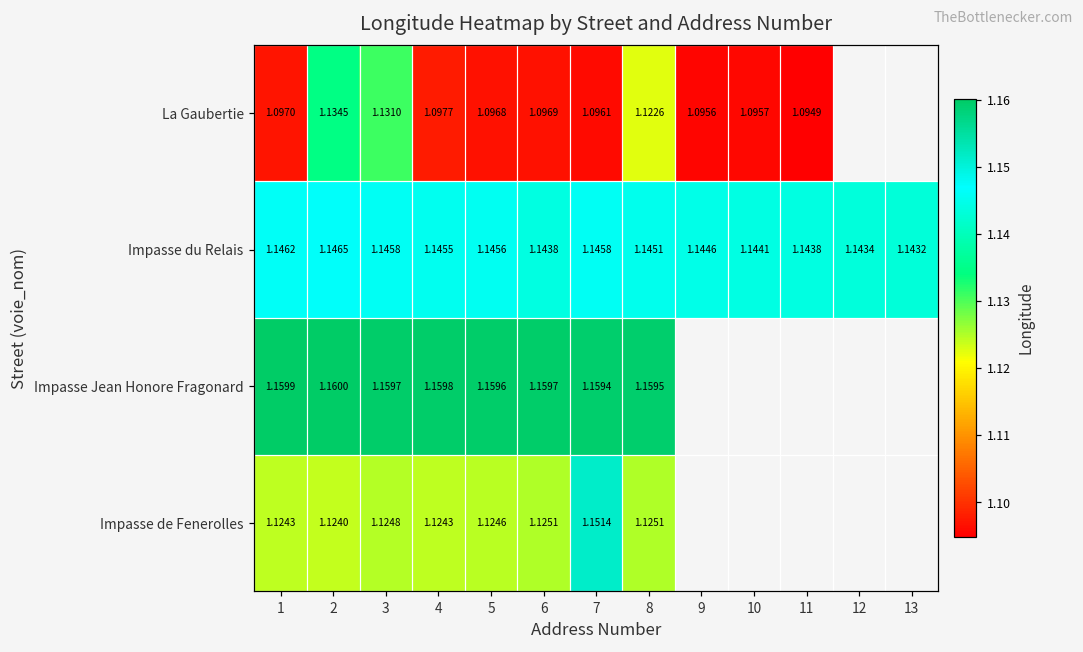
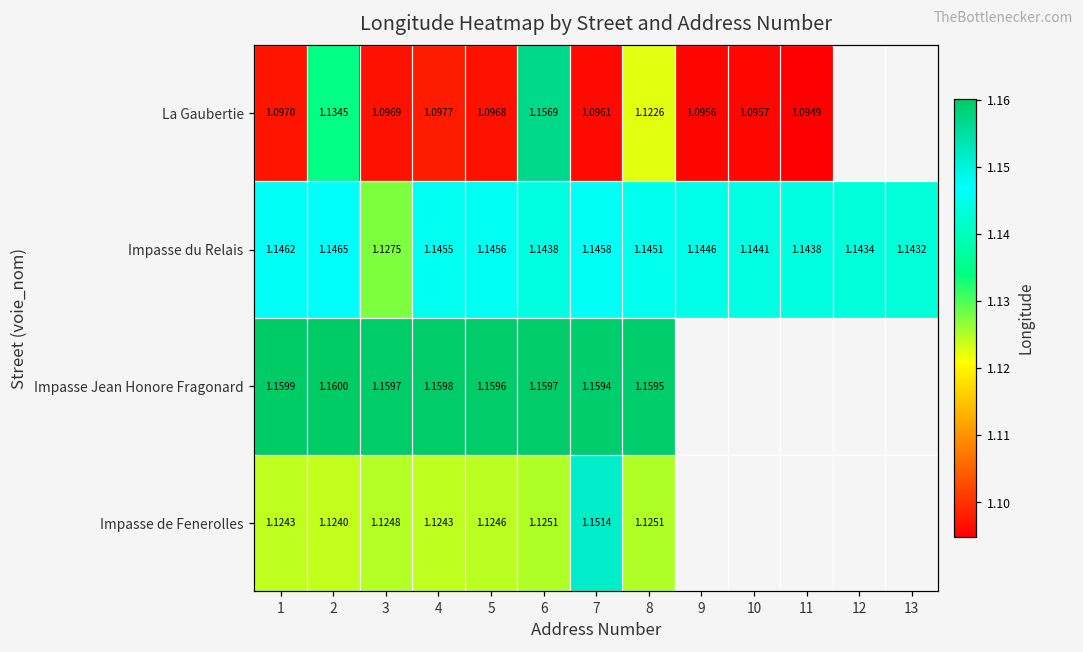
  {
    "La Gaubertie": {
      "1": 1.0970,
      "2": 1.1345,
-     "3": 1.1310,
+     "3": 1.0969,
      "4": 1.0977,
      "5": 1.0968,
-     "6": 1.0969,
+     "6": 1.1569,
      "7": 1.0961,
      "8": 1.1226,
      "9": 1.0956,
      "10": 1.0957,
      "11": 1.0949
    },
    "Impasse du Relais": {
      "1": 1.1462,
      "2": 1.1465,
-     "3": 1.1458,
+     "3": 1.1275,
      "4": 1.1455,
      "5": 1.1456,
      "6": 1.1438,
      "7": 1.1458,
      "8": 1.1451,
      "9": 1.1446,
      "10": 1.1441,
      "11": 1.1438,
      "12": 1.1434,
      "13": 1.1432
    },
    "Impasse Jean Honore Fragonard": {
      "1": 1.1599,
      "2": 1.1600,
      "3": 1.1597,
      "4": 1.1598,
      "5": 1.1596,
      "6": 1.1597,
      "7": 1.1594,
      "8": 1.1595
    },
    "Impasse de Fenerolles": {
      "1": 1.1243,
      "2": 1.1240,
      "3": 1.1248,
      "4": 1.1243,
      "5": 1.1246,
      "6": 1.1251,
      "7": 1.1514,
      "8": 1.1251
    }
  }
